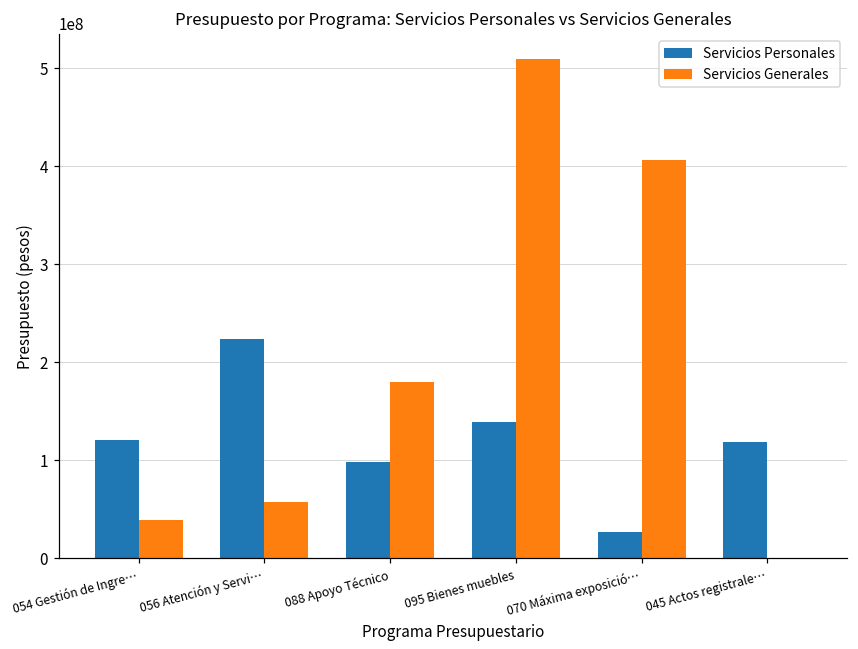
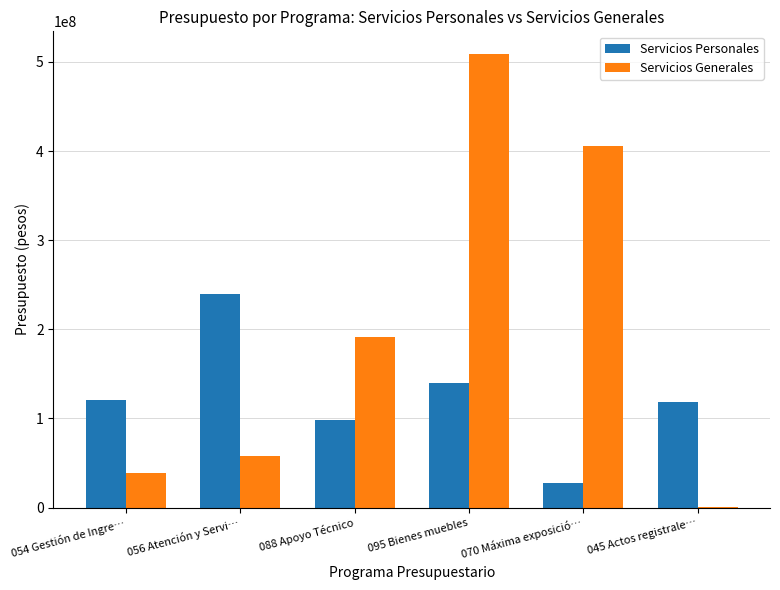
  {
    "Servicios Personales": {
      "054 Gestión de Ingre…": 120000000,
-     "056 Atención y Servi…": 220000000,
+     "056 Atención y Servi…": 240000000,
      "088 Apoyo Técnico": 100000000,
      "095 Bienes muebles": 140000000,
      "070 Máxima exposició…": 30000000,
      "045 Actos registrale…": 120000000
    },
    "Servicios Generales": {
      "054 Gestión de Ingre…": 40000000,
      "056 Atención y Servi…": 60000000,
-     "088 Apoyo Técnico": 180000000,
+     "088 Apoyo Técnico": 190000000,
      "095 Bienes muebles": 510000000,
      "070 Máxima exposició…": 410000000
    }
  }
